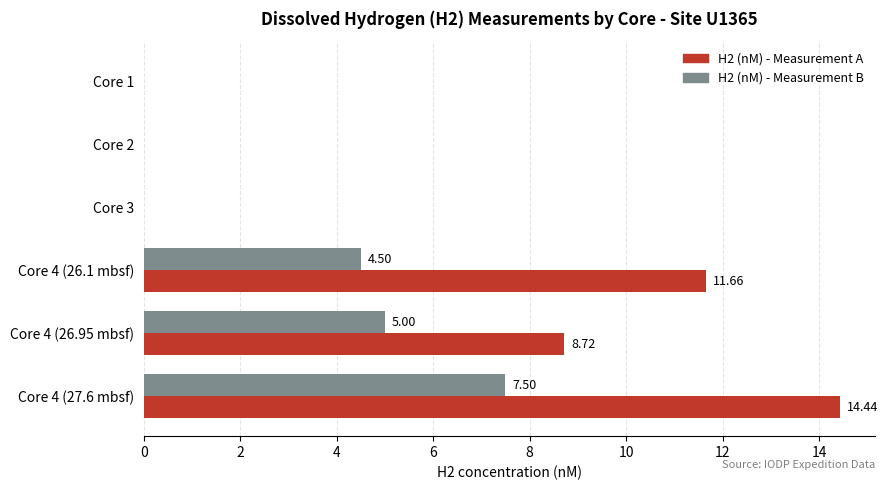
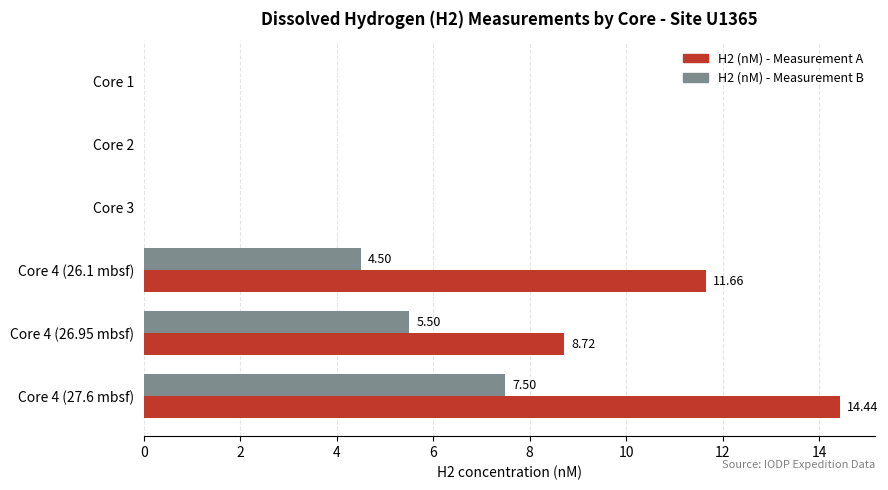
  {
    "H2 (nM) - Measurement A": {
      "Core 4 (26.1 mbsf)": 11.66,
      "Core 4 (26.95 mbsf)": 8.72,
      "Core 4 (27.6 mbsf)": 14.44
    },
    "H2 (nM) - Measurement B": {
      "Core 4 (26.1 mbsf)": 4.50,
-     "Core 4 (26.95 mbsf)": 5.00,
+     "Core 4 (26.95 mbsf)": 5.50,
      "Core 4 (27.6 mbsf)": 7.50
    }
  }
